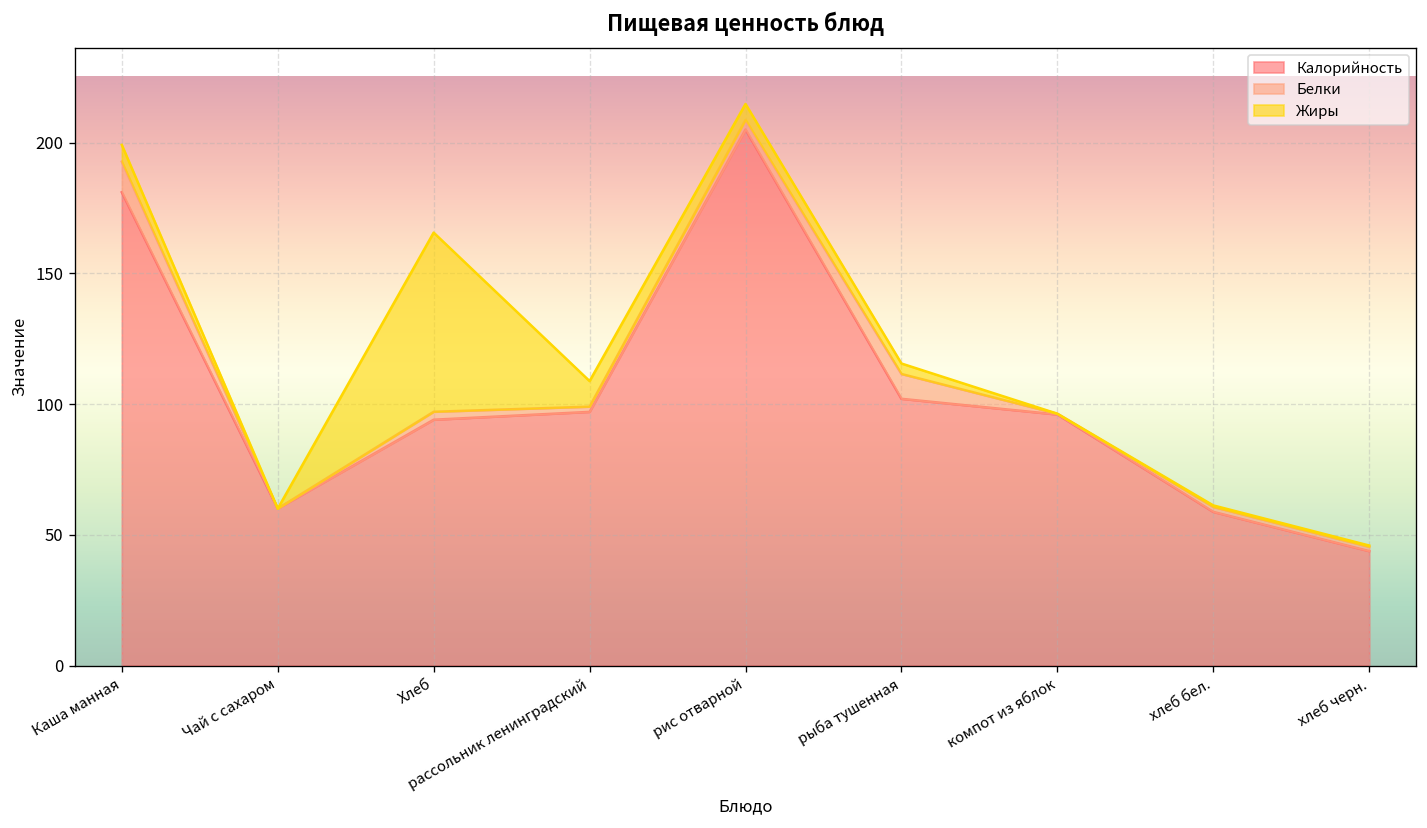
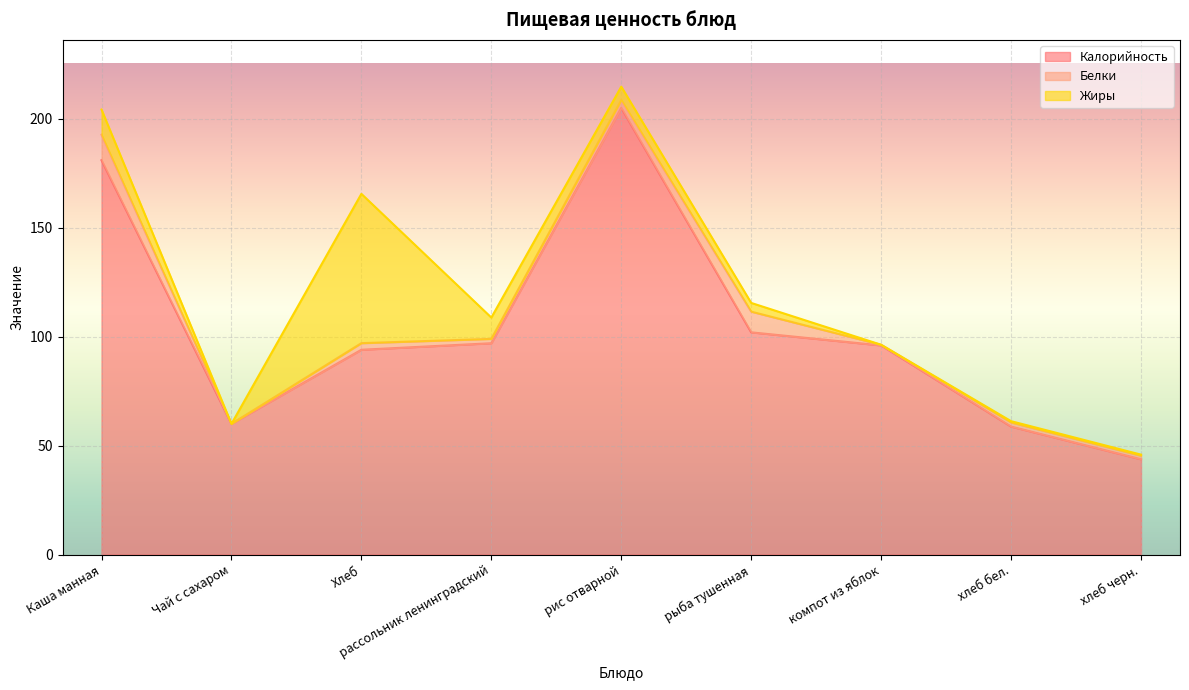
  {
    "Жиры": {
-     "Каша манная": 6,
+     "Каша манная": 12,
      "Хлеб": 69,
      "рассольник ленинградский": 10,
      "рис отварной": 6,
      "рыба тушенная": 4
    }
  }
